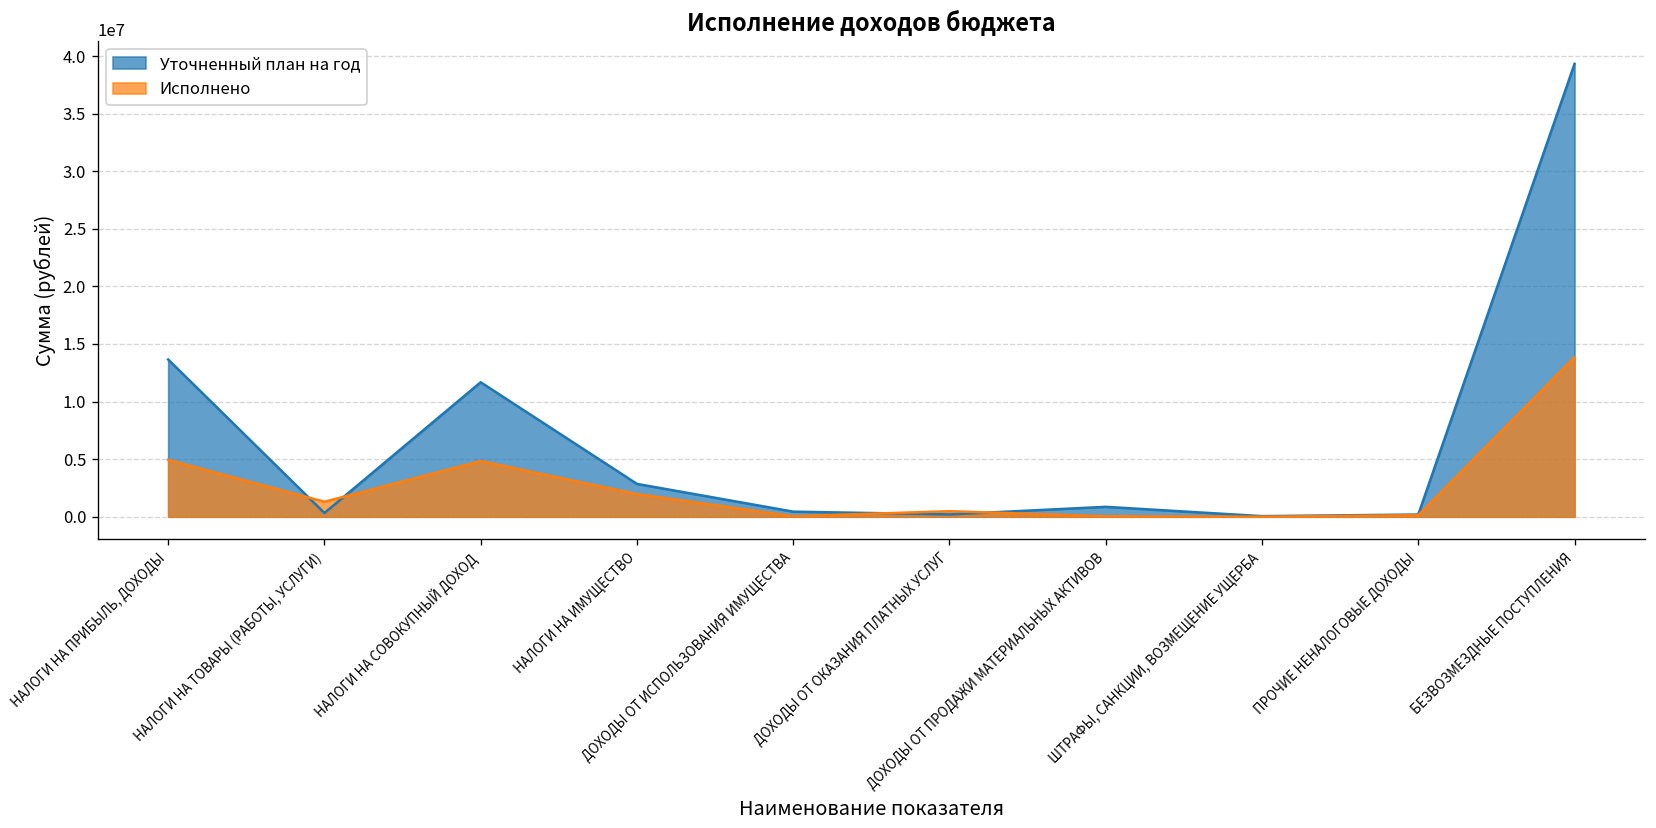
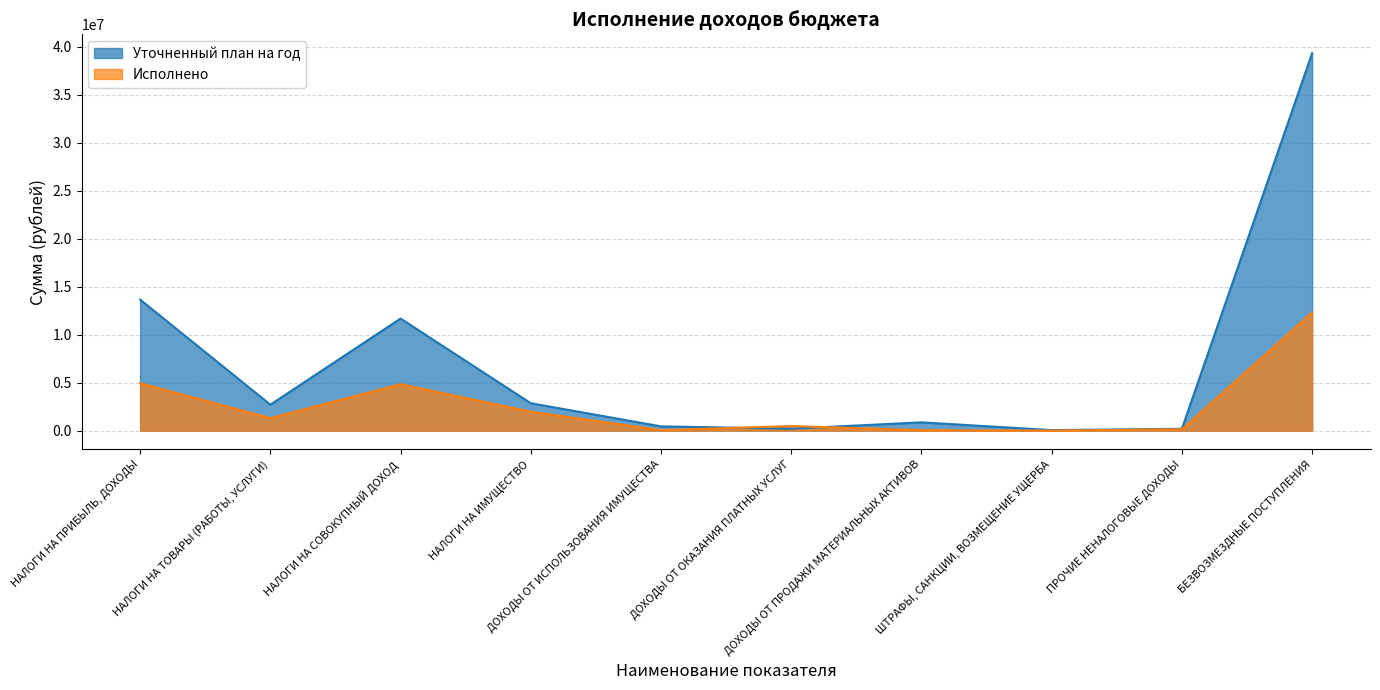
  {
    "Уточненный план на год": {
      "НАЛОГИ НА ПРИБЫЛЬ, ДОХОДЫ": 14000000,
-     "НАЛОГИ НА ТОВАРЫ (РАБОТЫ, УСЛУГИ)": 0,
+     "НАЛОГИ НА ТОВАРЫ (РАБОТЫ, УСЛУГИ)": 3000000,
      "НАЛОГИ НА СОВОКУПНЫЙ ДОХОД": 12000000,
      "НАЛОГИ НА ИМУЩЕСТВО": 3000000,
      "ДОХОДЫ ОТ ИСПОЛЬЗОВАНИЯ ИМУЩЕСТВА": 0,
      "ДОХОДЫ ОТ ОКАЗАНИЯ ПЛАТНЫХ УСЛУГ": 0,
      "ДОХОДЫ ОТ ПРОДАЖИ МАТЕРИАЛЬНЫХ АКТИВОВ": 1000000,
      "БЕЗВОЗМЕЗДНЫЕ ПОСТУПЛЕНИЯ": 39000000
    },
    "Исполнено": {
      "НАЛОГИ НА ПРИБЫЛЬ, ДОХОДЫ": 5000000,
      "НАЛОГИ НА ТОВАРЫ (РАБОТЫ, УСЛУГИ)": 1000000,
      "НАЛОГИ НА СОВОКУПНЫЙ ДОХОД": 5000000,
      "НАЛОГИ НА ИМУЩЕСТВО": 2000000,
      "ДОХОДЫ ОТ ИСПОЛЬЗОВАНИЯ ИМУЩЕСТВА": 0,
      "ДОХОДЫ ОТ ОКАЗАНИЯ ПЛАТНЫХ УСЛУГ": 0,
      "ДОХОДЫ ОТ ПРОДАЖИ МАТЕРИАЛЬНЫХ АКТИВОВ": 0,
-     "БЕЗВОЗМЕЗДНЫЕ ПОСТУПЛЕНИЯ": 14000000
+     "БЕЗВОЗМЕЗДНЫЕ ПОСТУПЛЕНИЯ": 12000000
    }
  }
